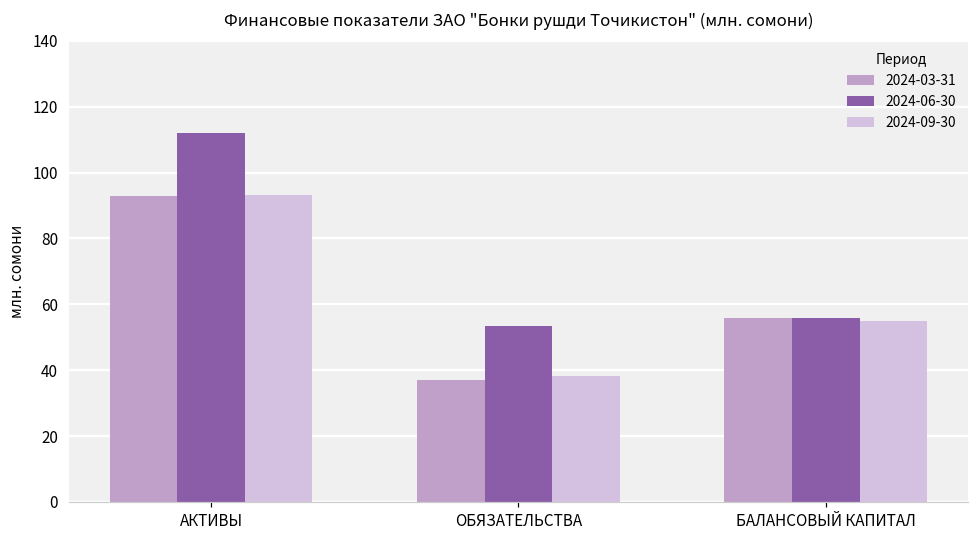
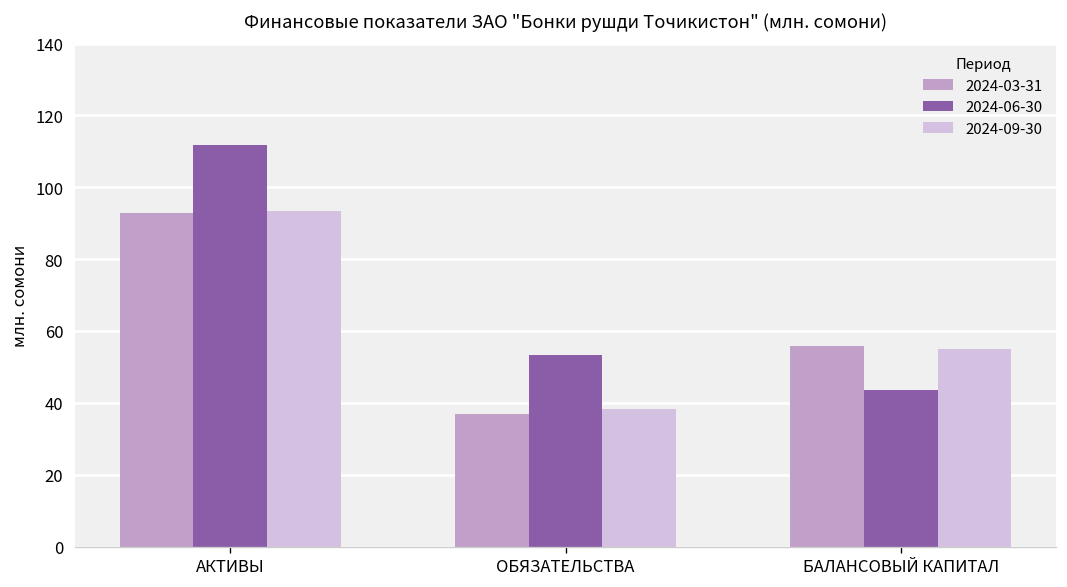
  {
    "2024-06-30": {
      "АКТИВЫ": 112,
      "ОБЯЗАТЕЛЬСТВА": 53,
-     "БАЛАНСОВЫЙ КАПИТАЛ": 56
+     "БАЛАНСОВЫЙ КАПИТАЛ": 44
    }
  }
